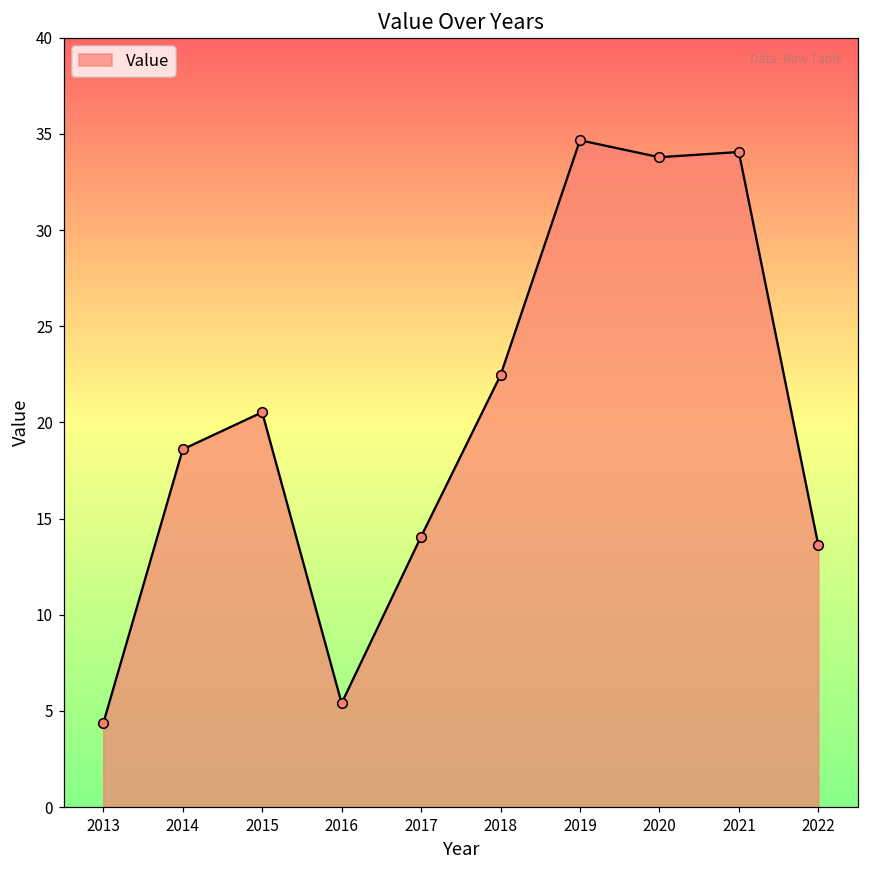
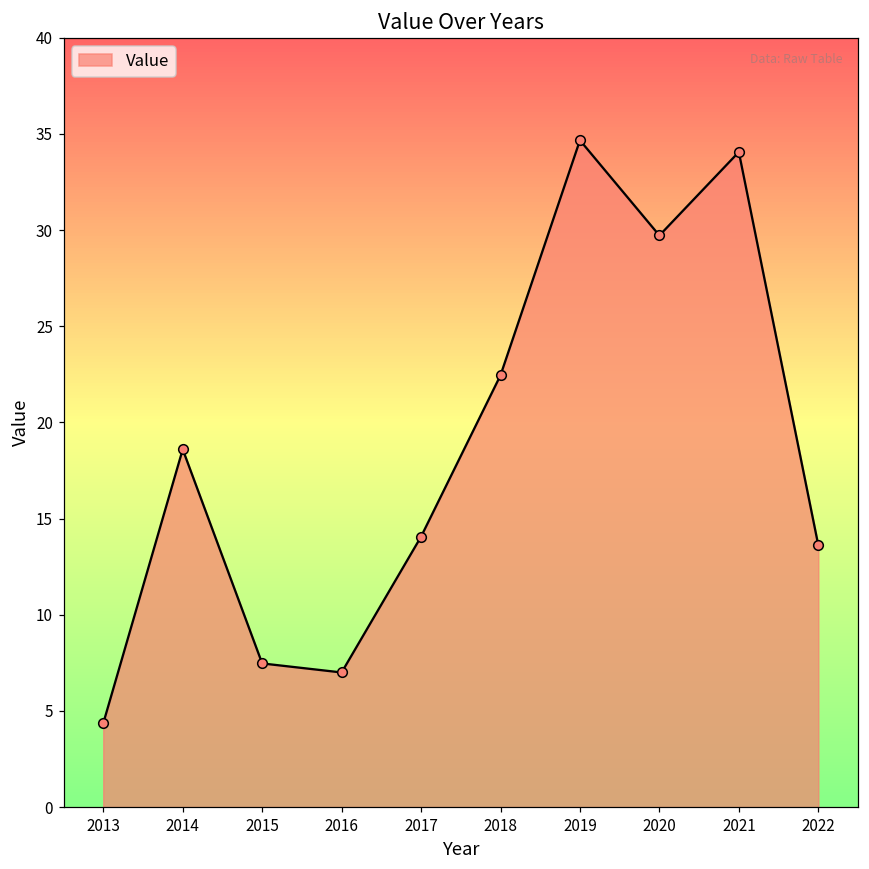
  {
    "2013": 4.4,
    "2014": 18.6,
-   "2015": 20.5,
-   "2016": 5.4,
+   "2015": 7.5,
+   "2016": 7.0,
    "2017": 14.1,
    "2018": 22.5,
    "2019": 34.7,
-   "2020": 33.8,
+   "2020": 29.7,
    "2021": 34.1,
    "2022": 13.6
  }
